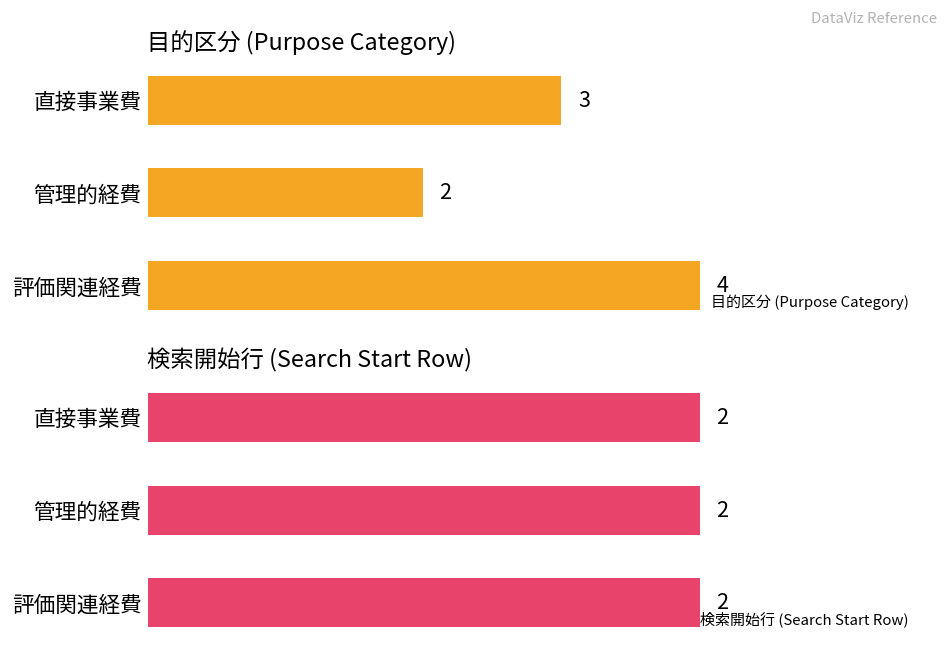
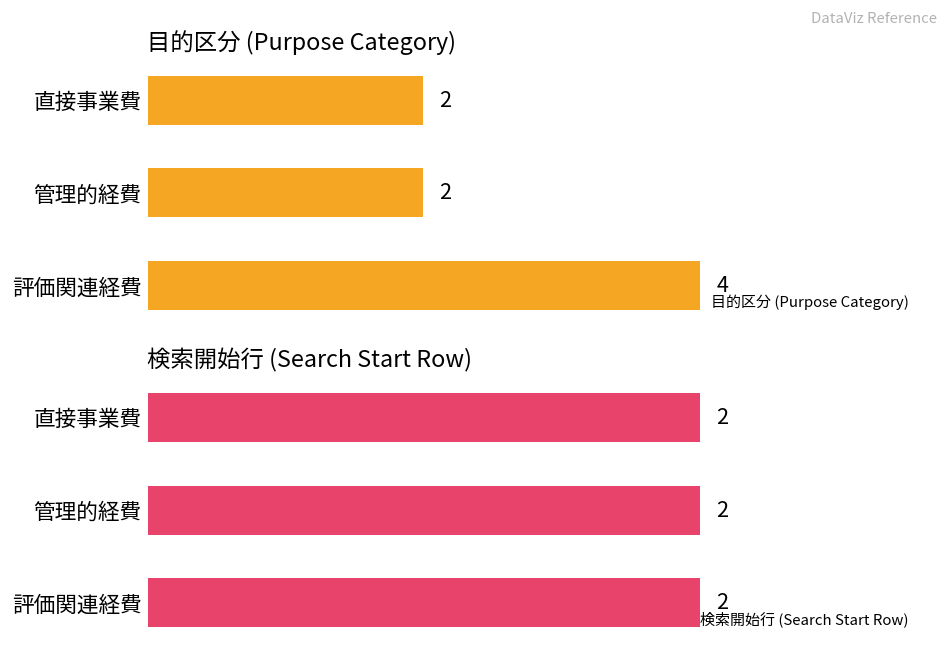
  {
    "目的区分 (Purpose Category)": {
-     "直接事業費": 3,
+     "直接事業費": 2,
      "管理的経費": 2,
      "評価関連経費": 4
    },
    "検索開始行 (Search Start Row)": {
      "直接事業費": 2,
      "管理的経費": 2,
      "評価関連経費": 2
    }
  }
